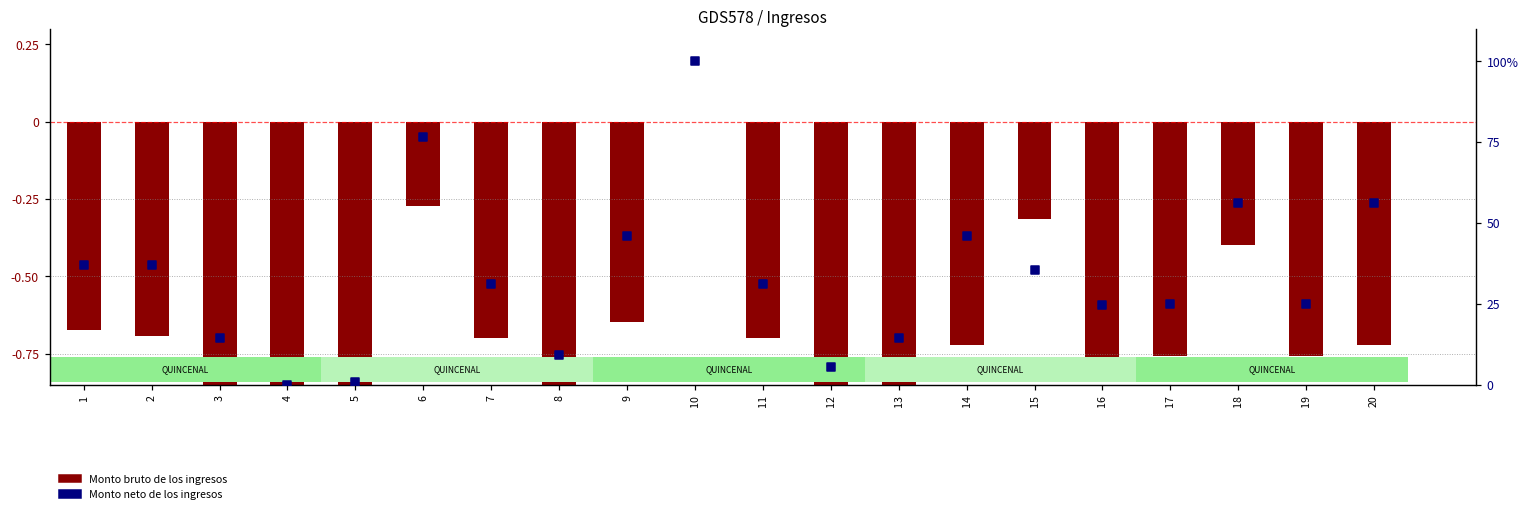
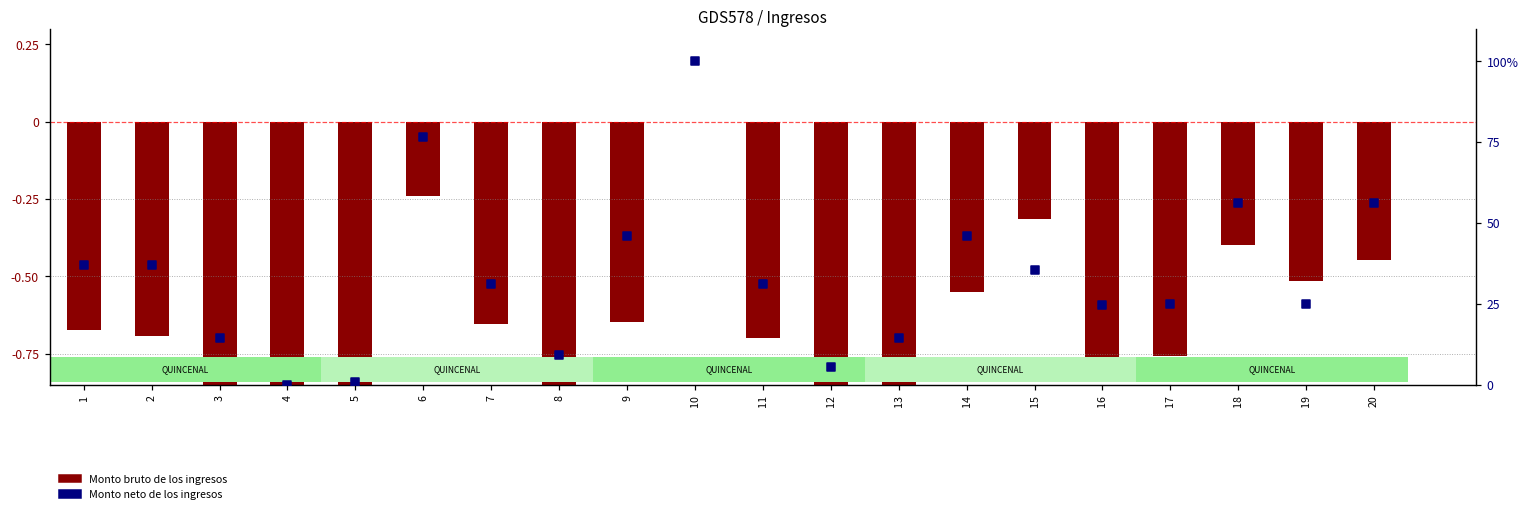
  {
    "Monto bruto de los ingresos": {
      "1": -0.67,
      "2": -0.69,
-     "6": -0.27,
-     "7": -0.70,
+     "6": -0.24,
+     "7": -0.65,
      "9": -0.65,
      "10": 0.00,
      "11": -0.70,
-     "14": -0.72,
+     "14": -0.55,
      "15": -0.31,
      "16": -0.82,
      "17": -0.76,
      "18": -0.40,
-     "19": -0.76,
-     "20": -0.72
+     "19": -0.52,
+     "20": -0.45
    }
  }
